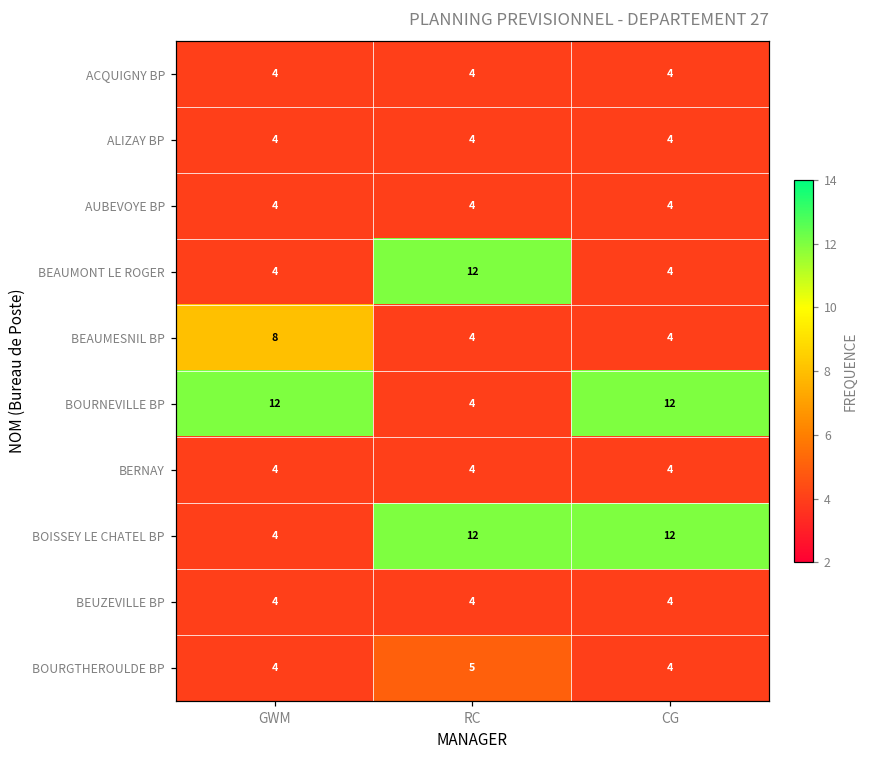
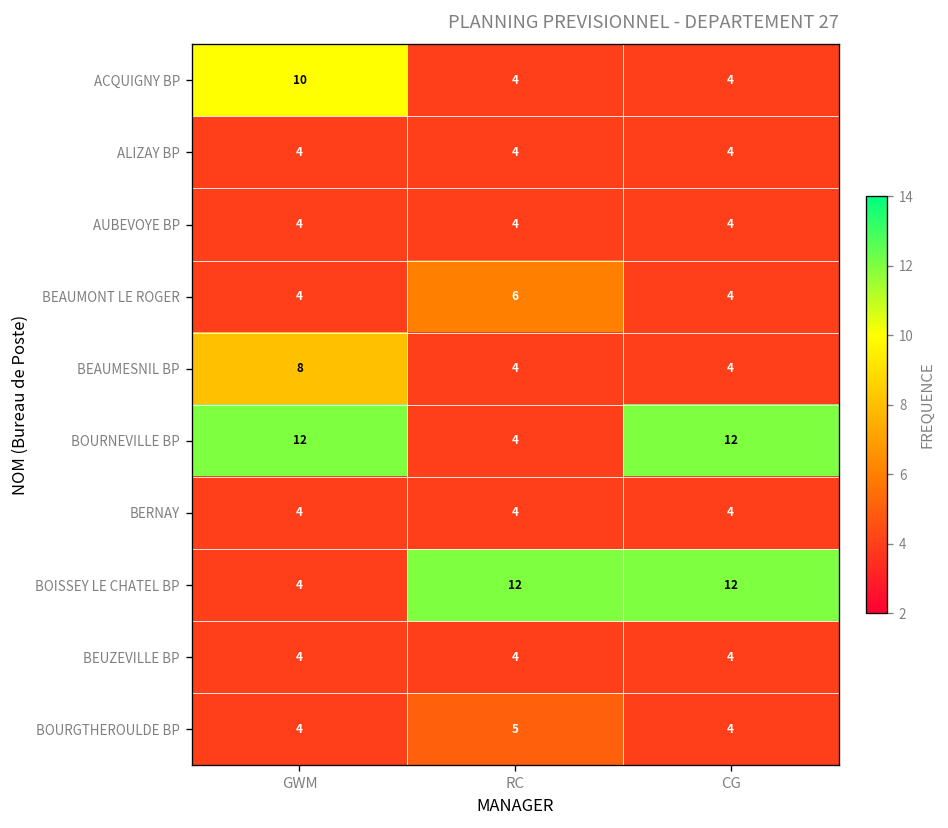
  {
    "ACQUIGNY BP": {
-     "GWM": 4,
+     "GWM": 10,
      "RC": 4,
      "CG": 4
    },
    "ALIZAY BP": {
      "GWM": 4,
      "RC": 4,
      "CG": 4
    },
    "AUBEVOYE BP": {
      "GWM": 4,
      "RC": 4,
      "CG": 4
    },
    "BEAUMONT LE ROGER": {
      "GWM": 4,
-     "RC": 12,
+     "RC": 6,
      "CG": 4
    },
    "BEAUMESNIL BP": {
      "GWM": 8,
      "RC": 4,
      "CG": 4
    },
    "BOURNEVILLE BP": {
      "GWM": 12,
      "RC": 4,
      "CG": 12
    },
    "BERNAY": {
      "GWM": 4,
      "RC": 4,
      "CG": 4
    },
    "BOISSEY LE CHATEL BP": {
      "GWM": 4,
      "RC": 12,
      "CG": 12
    },
    "BEUZEVILLE BP": {
      "GWM": 4,
      "RC": 4,
      "CG": 4
    },
    "BOURGTHEROULDE BP": {
      "GWM": 4,
      "RC": 5,
      "CG": 4
    }
  }
